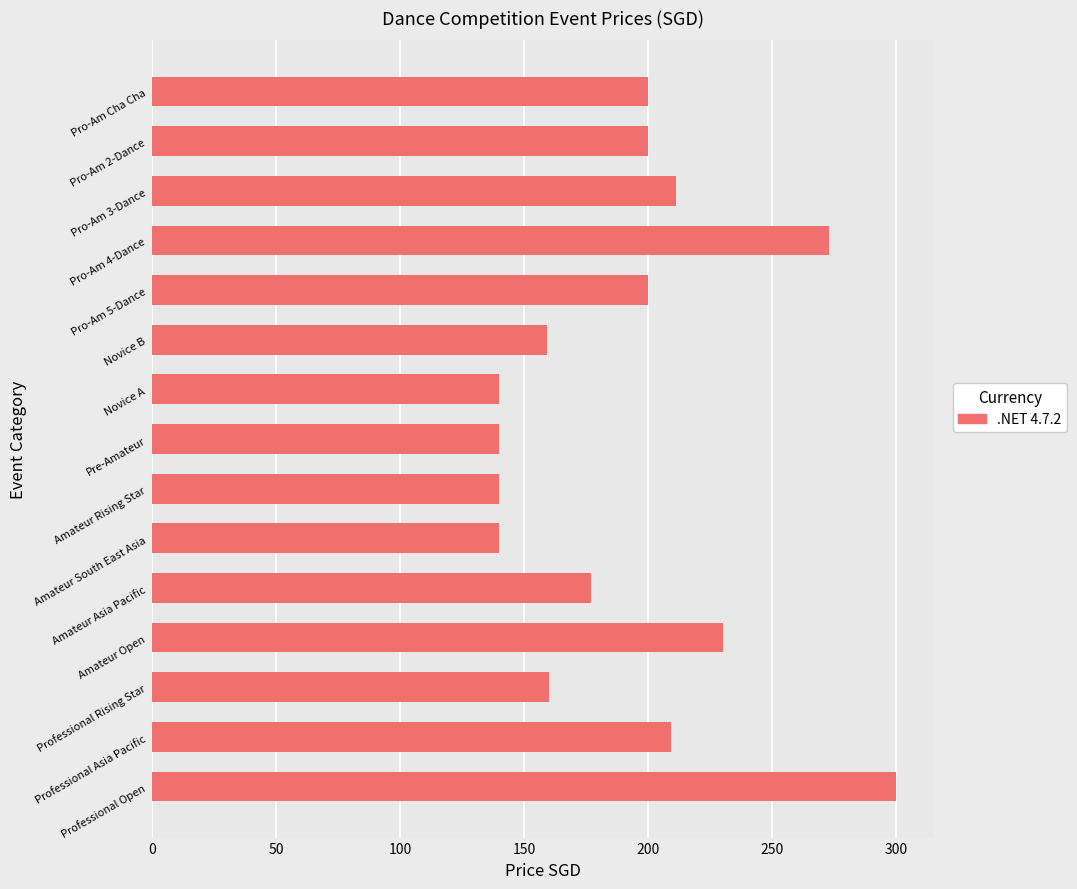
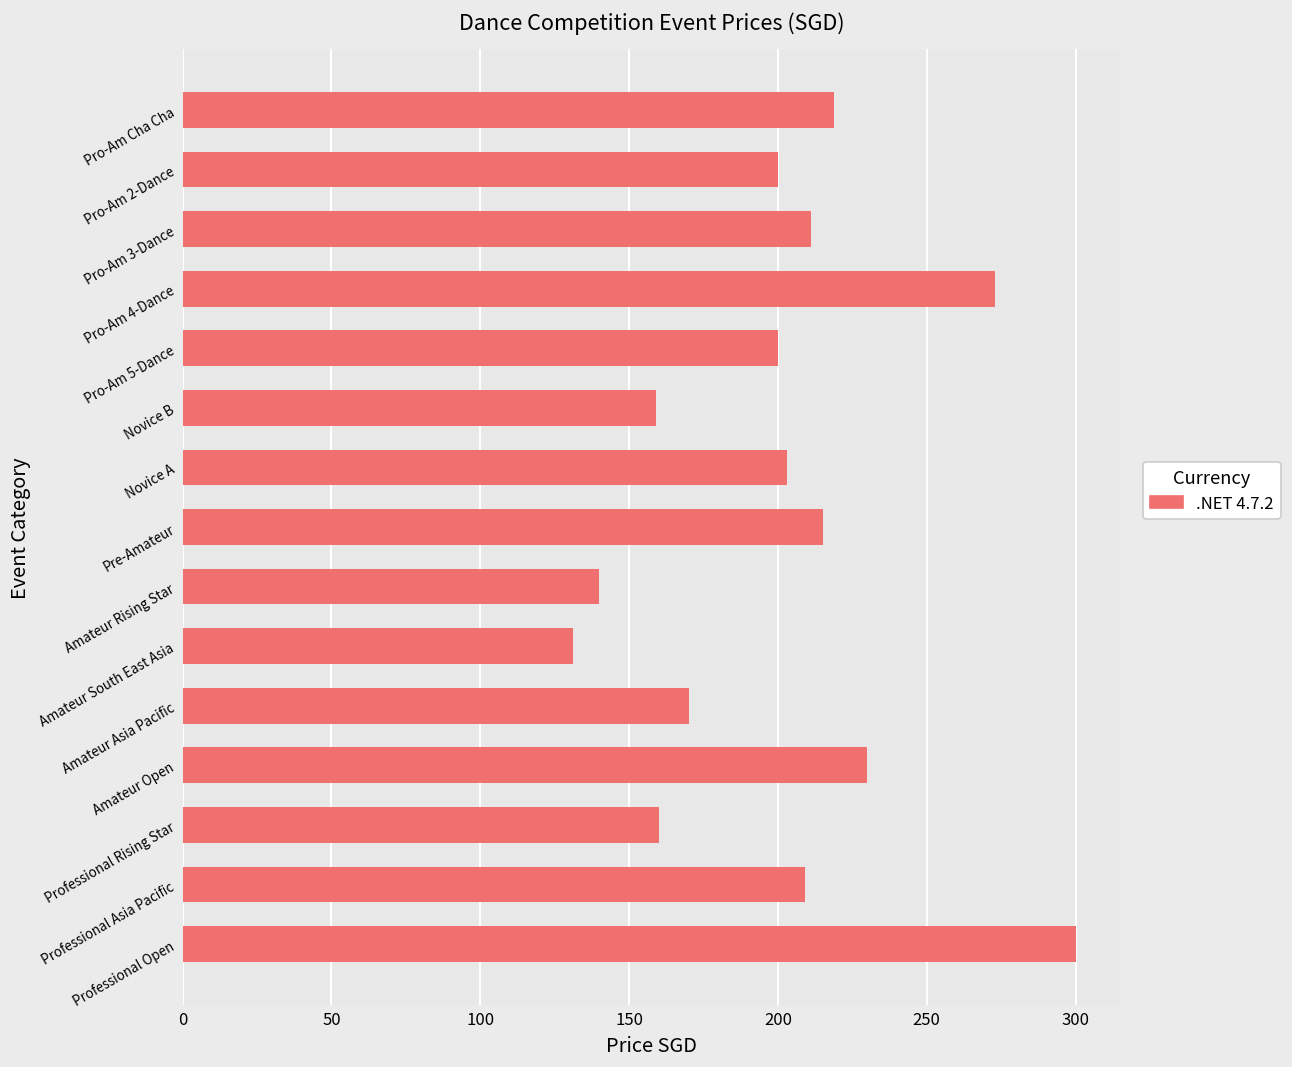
  {
-   "Pro-Am Cha Cha": 200,
+   "Pro-Am Cha Cha": 219,
    "Pro-Am 2-Dance": 200,
    "Pro-Am 3-Dance": 211,
    "Pro-Am 4-Dance": 273,
    "Pro-Am 5-Dance": 200,
    "Novice B": 159,
-   "Novice A": 140,
-   "Pre-Amateur": 140,
+   "Novice A": 203,
+   "Pre-Amateur": 215,
    "Amateur Rising Star": 140,
-   "Amateur South East Asia": 140,
-   "Amateur Asia Pacific": 177,
+   "Amateur South East Asia": 131,
+   "Amateur Asia Pacific": 170,
    "Amateur Open": 230,
    "Professional Rising Star": 160,
    "Professional Asia Pacific": 209,
    "Professional Open": 300
  }
